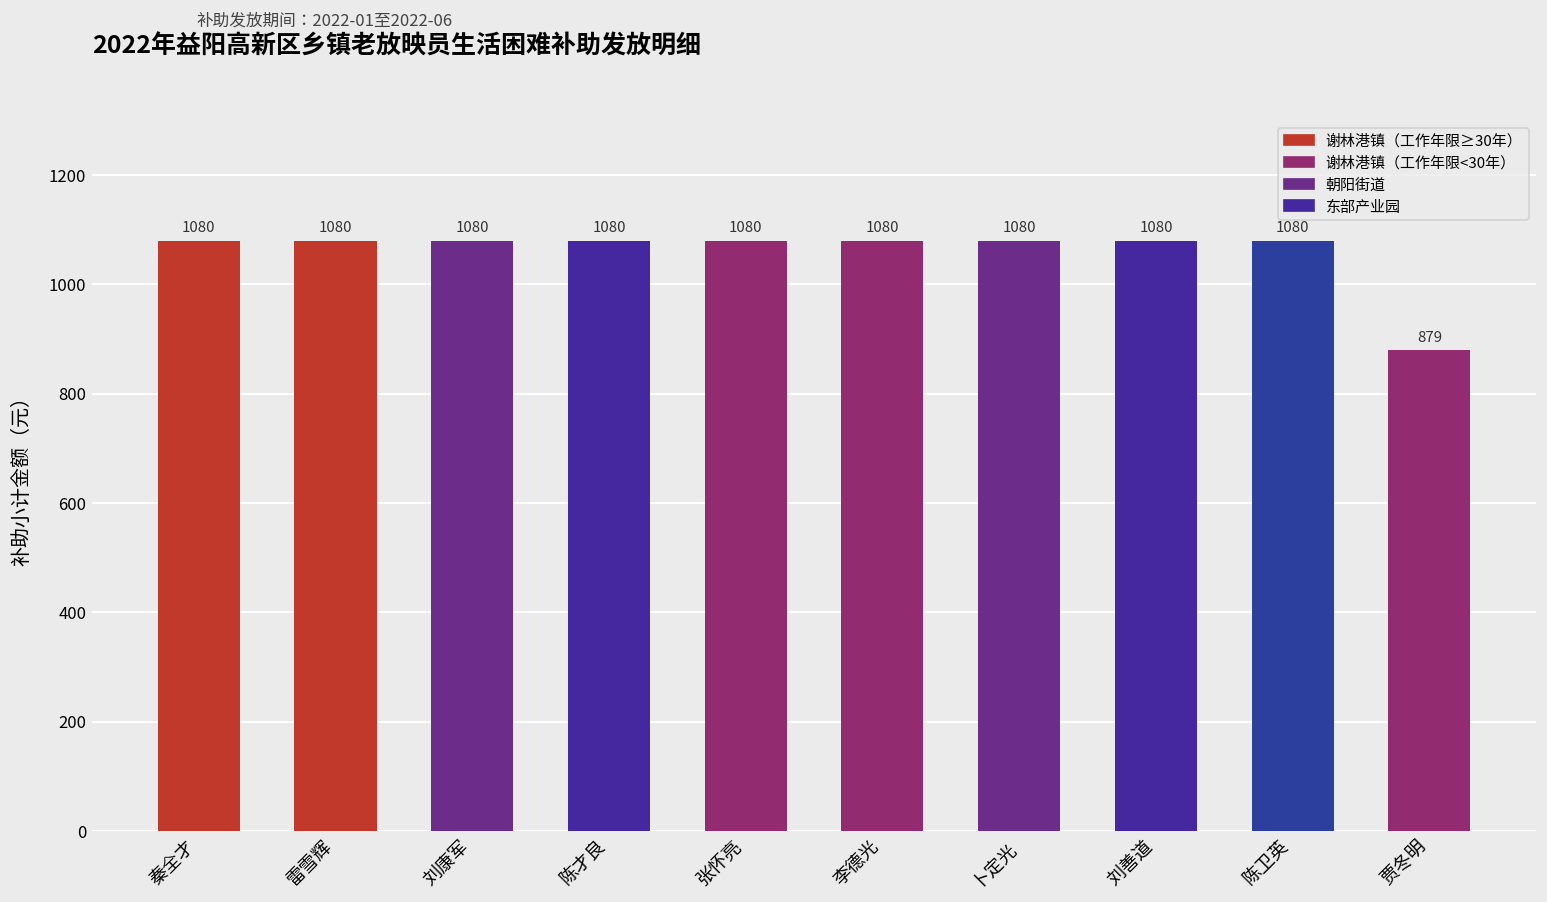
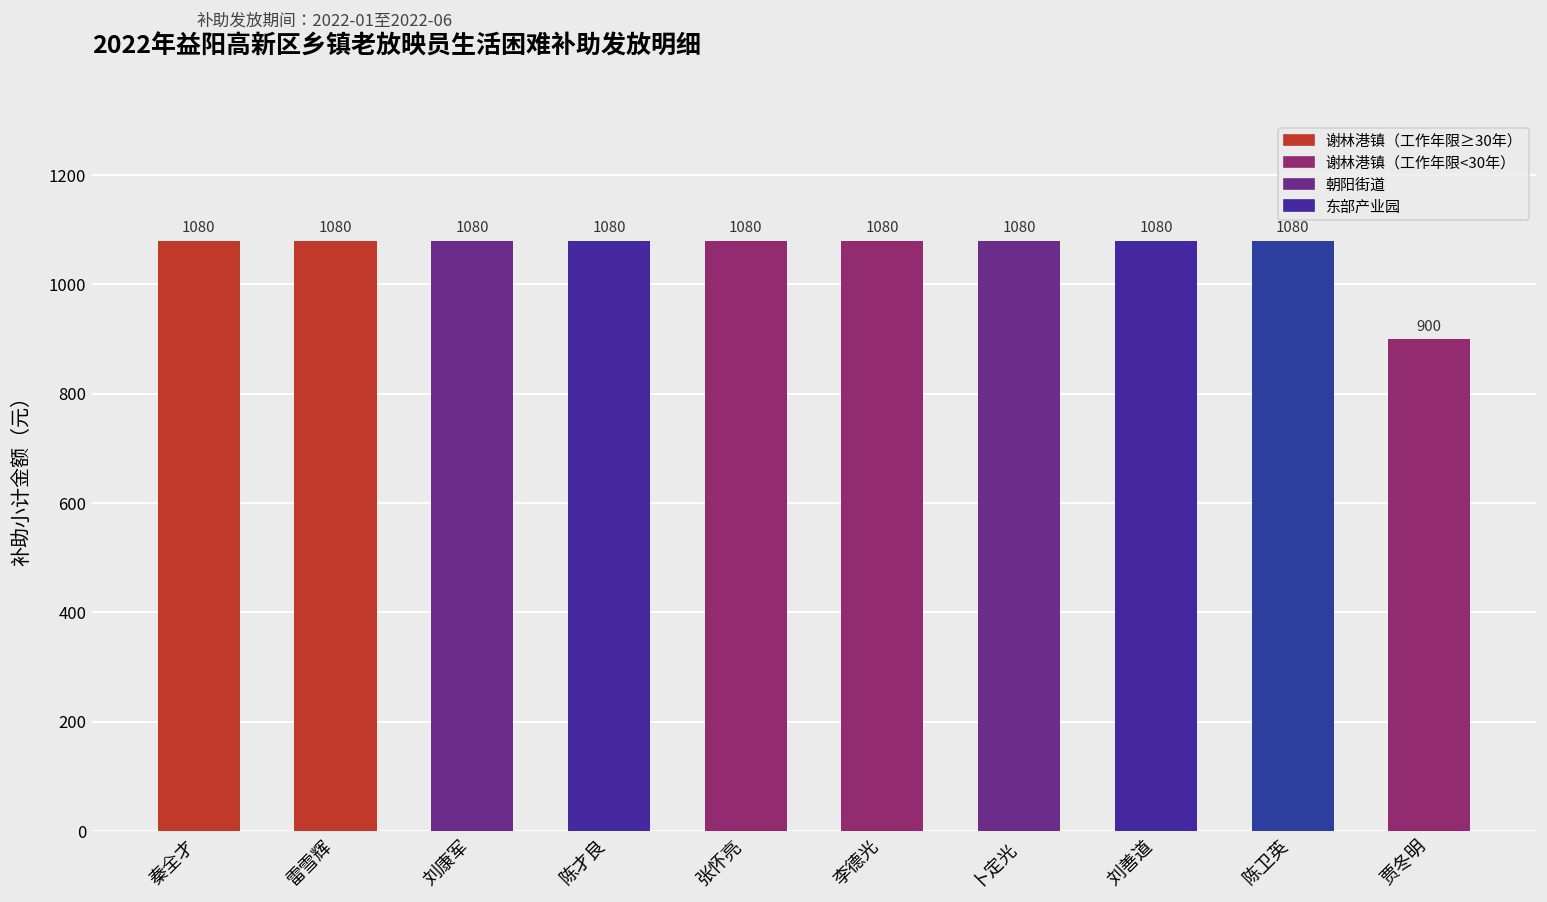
  {
    "秦全才": 1080,
    "雷雪辉": 1080,
    "刘康军": 1080,
    "陈才良": 1080,
    "张怀亮": 1080,
    "李德光": 1080,
    "卜定光": 1080,
    "刘善道": 1080,
-   "贾冬明": 879
+   "贾冬明": 900
  }
